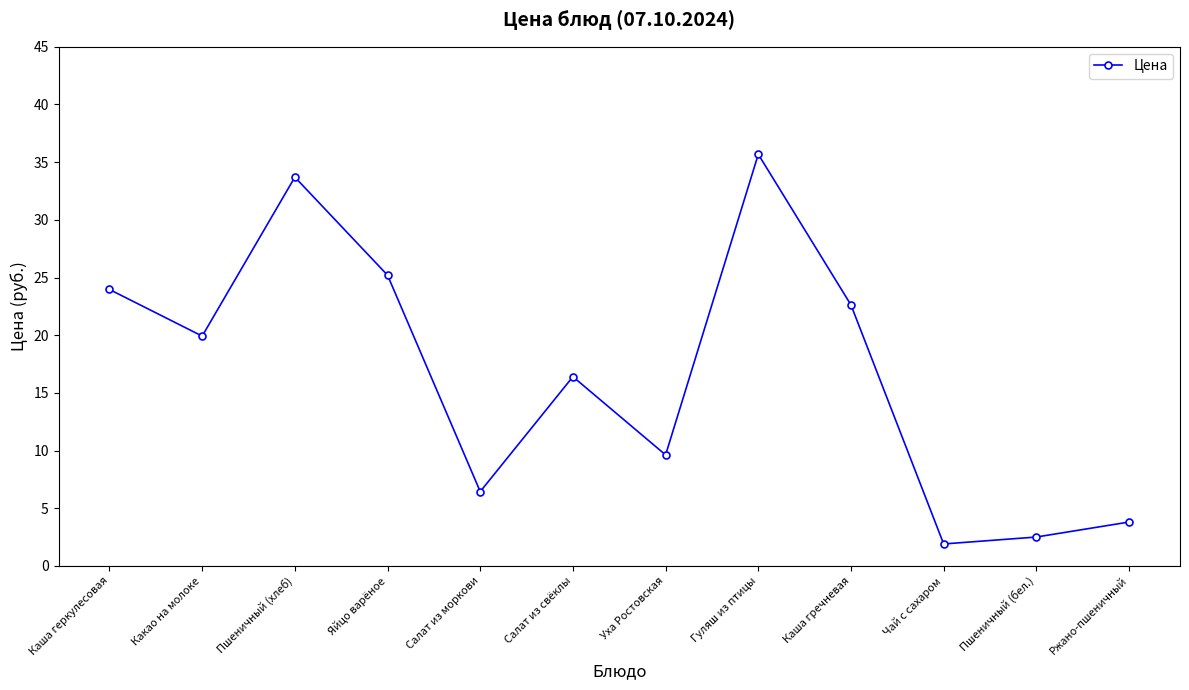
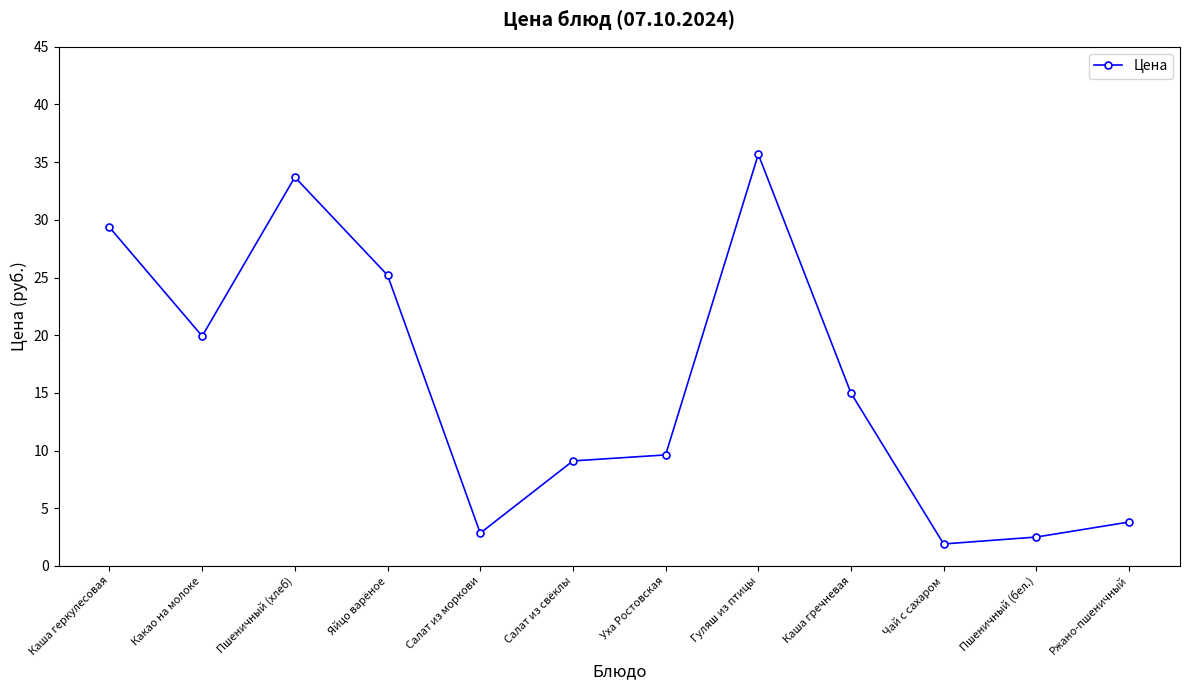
  {
-   "Каша геркулесовая": 24.0,
+   "Каша геркулесовая": 29.4,
    "Какао на молоке": 19.9,
    "Пшеничный (хлеб)": 33.7,
    "Яйцо варёное": 25.2,
-   "Салат из моркови": 6.4,
-   "Салат из свёклы": 16.4,
+   "Салат из моркови": 2.8,
+   "Салат из свёклы": 9.1,
    "Уха Ростовская": 9.6,
    "Гуляш из птицы": 35.7,
-   "Каша гречневая": 22.6,
+   "Каша гречневая": 15.0,
    "Чай с сахаром": 1.9,
    "Пшеничный (бел.)": 2.5,
    "Ржано-пшеничный": 3.8
  }
